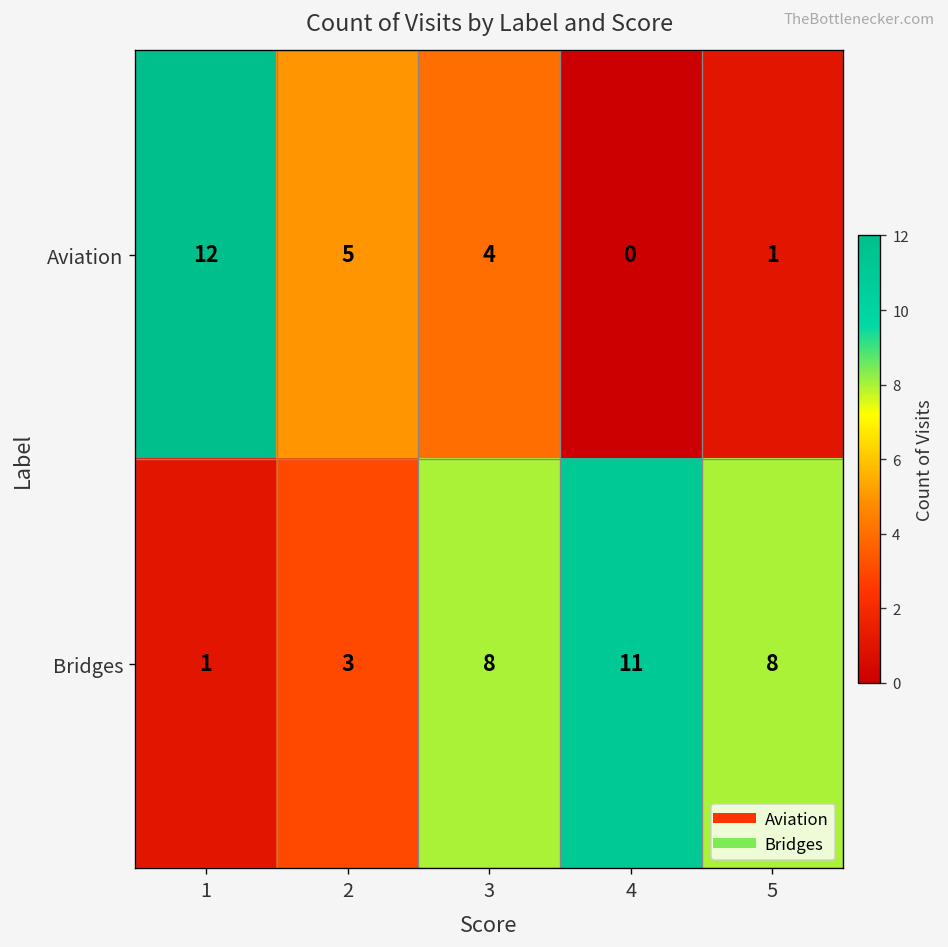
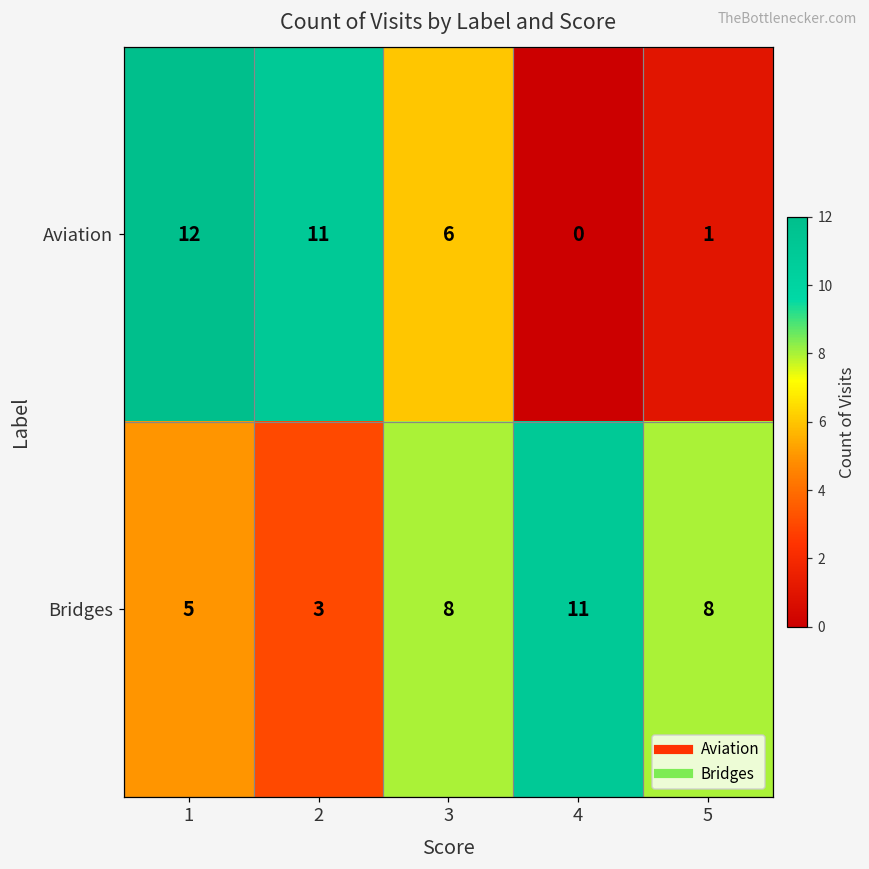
  {
    "Aviation": {
      "1": 12,
-     "2": 5,
-     "3": 4,
+     "2": 11,
+     "3": 6,
      "4": 0,
      "5": 1
    },
    "Bridges": {
-     "1": 1,
+     "1": 5,
      "2": 3,
      "3": 8,
      "4": 11,
      "5": 8
    }
  }
